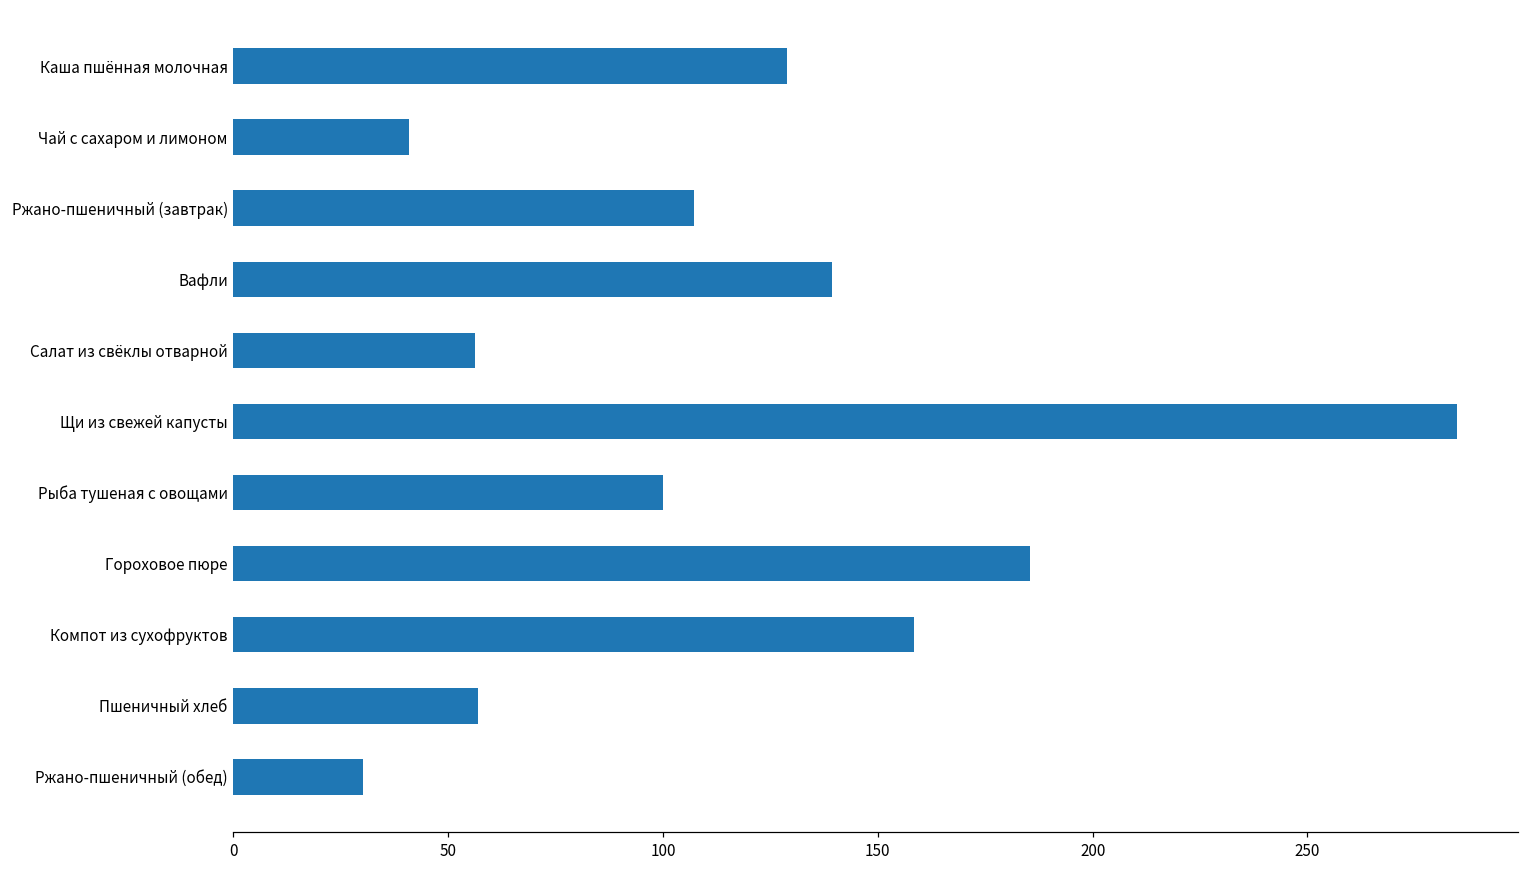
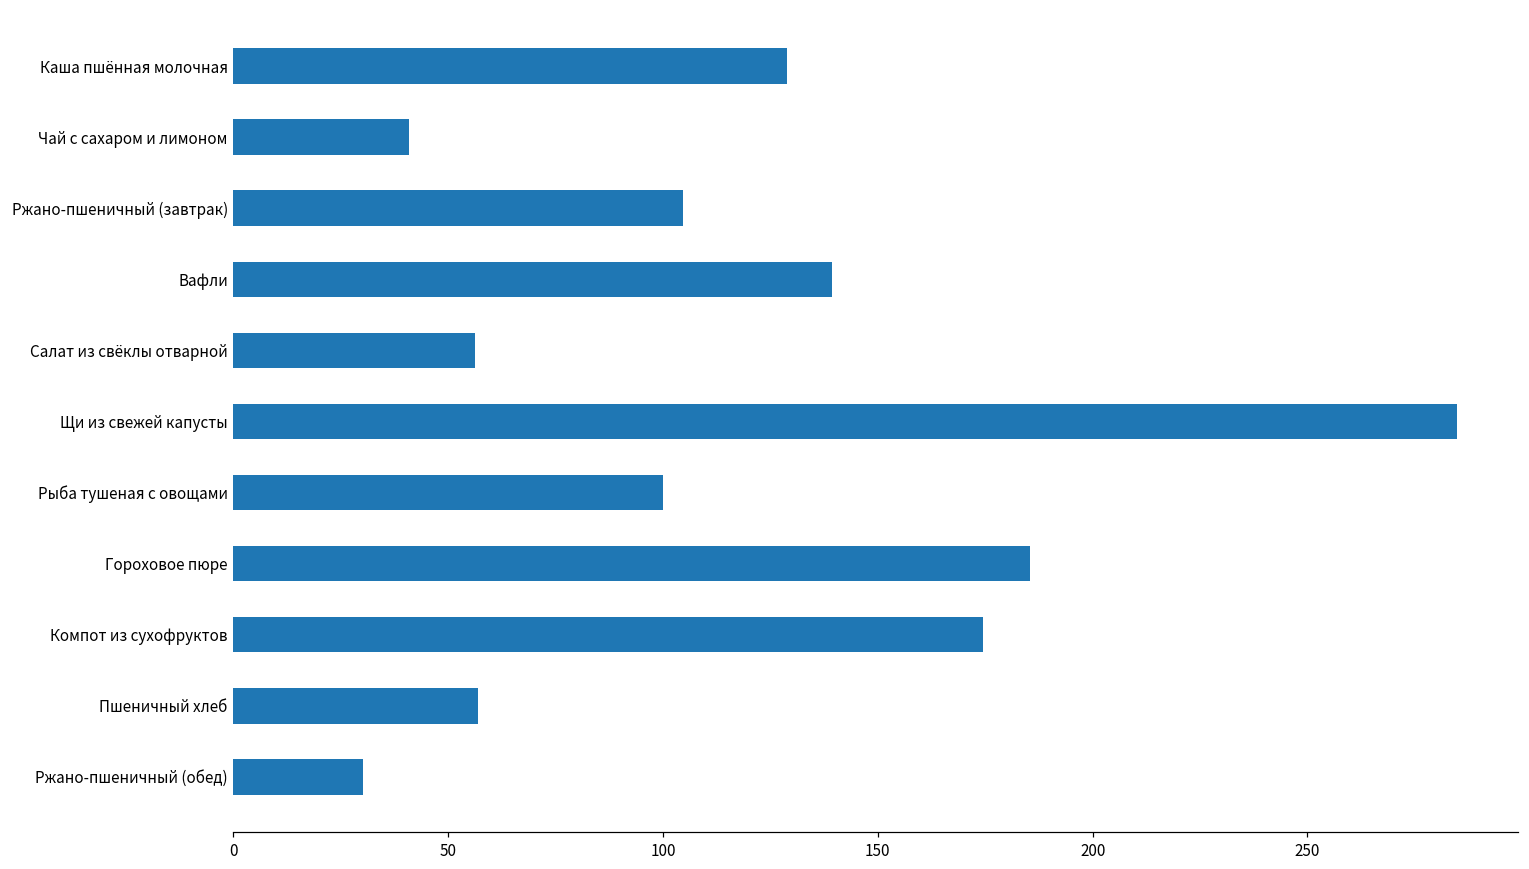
  {
    "Каша пшённая молочная": 129,
    "Чай с сахаром и лимоном": 41,
-   "Ржано-пшеничный (завтрак)": 107,
+   "Ржано-пшеничный (завтрак)": 105,
    "Вафли": 139,
    "Салат из свёклы отварной": 56,
    "Щи из свежей капусты": 285,
    "Рыба тушеная с овощами": 100,
    "Гороховое пюре": 185,
-   "Компот из сухофруктов": 159,
+   "Компот из сухофруктов": 175,
    "Пшеничный хлеб": 57,
    "Ржано-пшеничный (обед)": 30
  }
